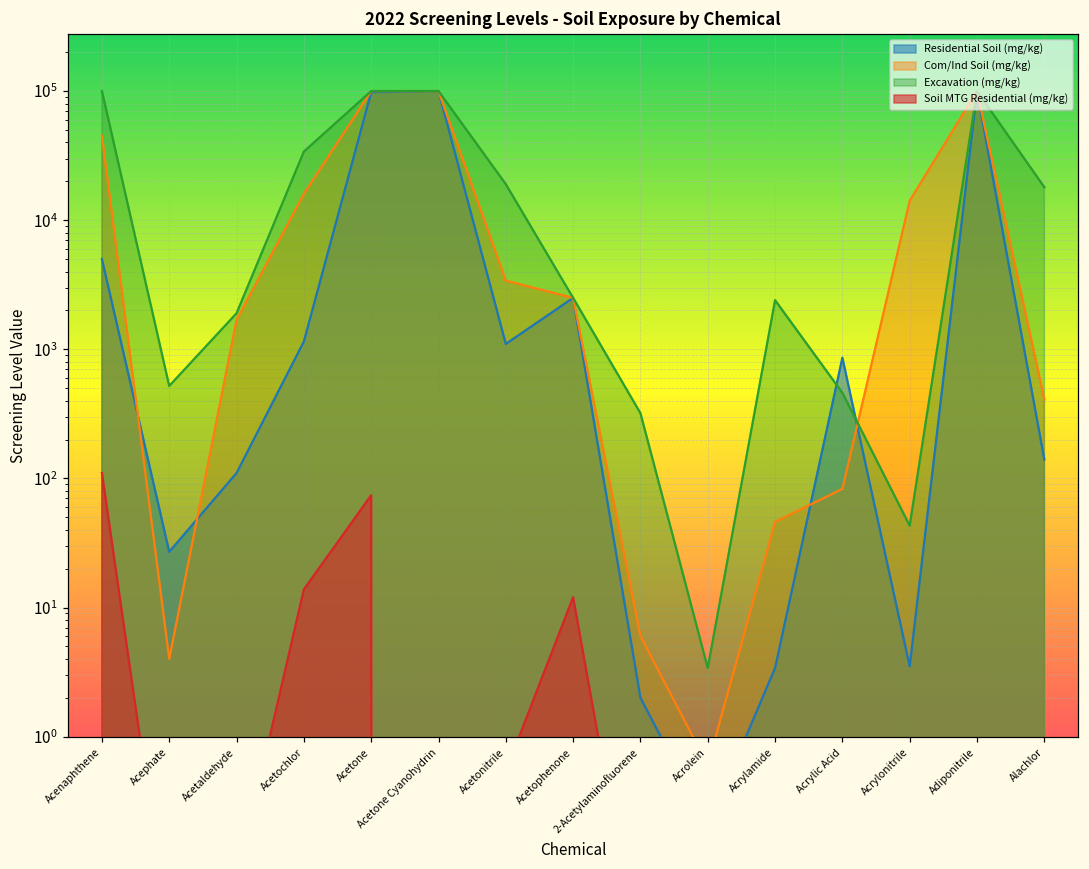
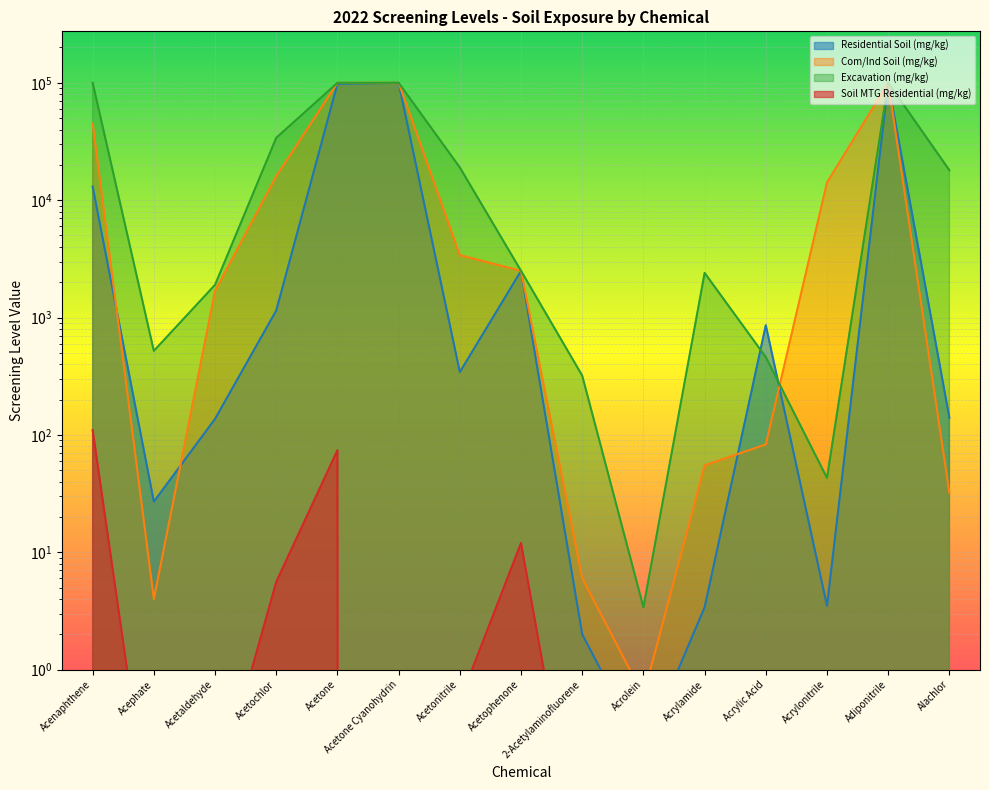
  {
    "Residential Soil (mg/kg)": {
-     "Acenaphthene": 5000,
+     "Acenaphthene": 13000,
      "Acephate": 27,
-     "Acetaldehyde": 110,
+     "Acetaldehyde": 140,
      "Acetochlor": 1100,
-     "Acetonitrile": 1100,
+     "Acetonitrile": 340,
      "2-Acetylaminofluorene": 2,
      "Acrylamide": 3.4,
      "Acrylic Acid": 900,
      "Acrylonitrile": 3.5,
      "Alachlor": 140
    },
    "Com/Ind Soil (mg/kg)": {
      "Acenaphthene": 45000,
      "Acephate": 4,
      "Acetaldehyde": 1700,
      "Acetochlor": 16000,
      "Acetonitrile": 3400,
      "2-Acetylaminofluorene": 6,
-     "Acrylamide": 46,
+     "Acrylamide": 60,
      "Acrylic Acid": 80,
      "Acrylonitrile": 14000,
-     "Alachlor": 410
+     "Alachlor": 32
    },
    "Excavation (mg/kg)": {
      "Acenaphthene": 100000,
      "Acephate": 500,
      "Acetaldehyde": 1900,
      "Acetochlor": 34000,
      "Acetonitrile": 19000,
      "2-Acetylaminofluorene": 320,
      "Acrolein": 3.4,
      "Acrylamide": 2400,
      "Acrylic Acid": 460,
      "Acrylonitrile": 43,
      "Alachlor": 18000
    },
    "Soil MTG Residential (mg/kg)": {
      "Acenaphthene": 110,
-     "Acetochlor": 14,
+     "Acetochlor": 6,
      "Acetone": 70,
      "Acetophenone": 12
    }
  }
